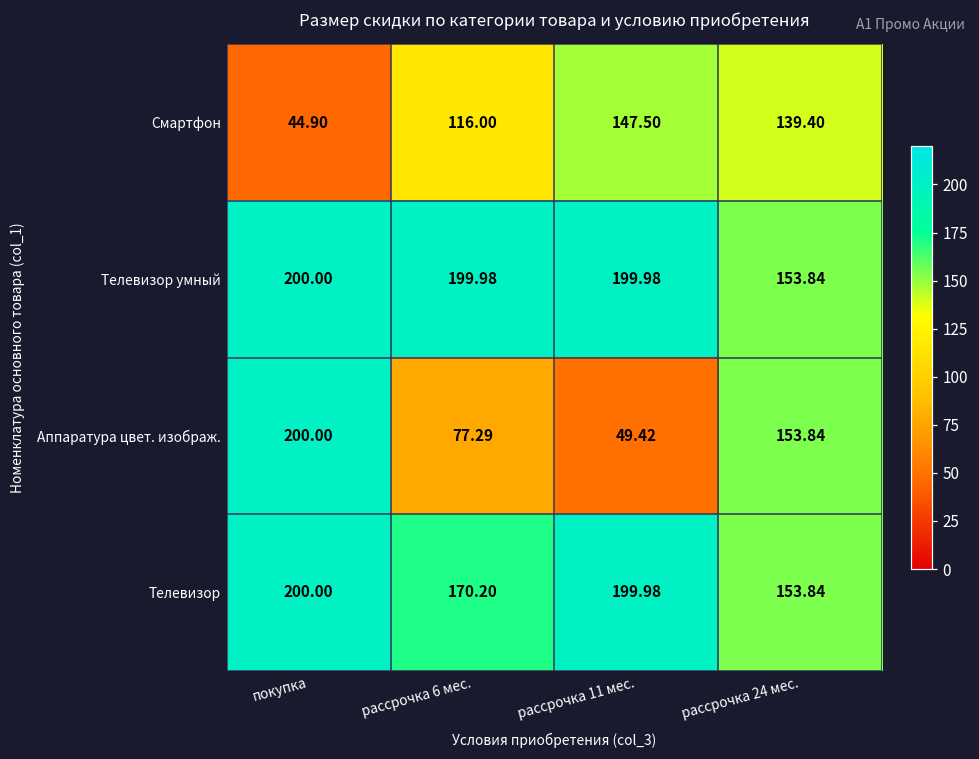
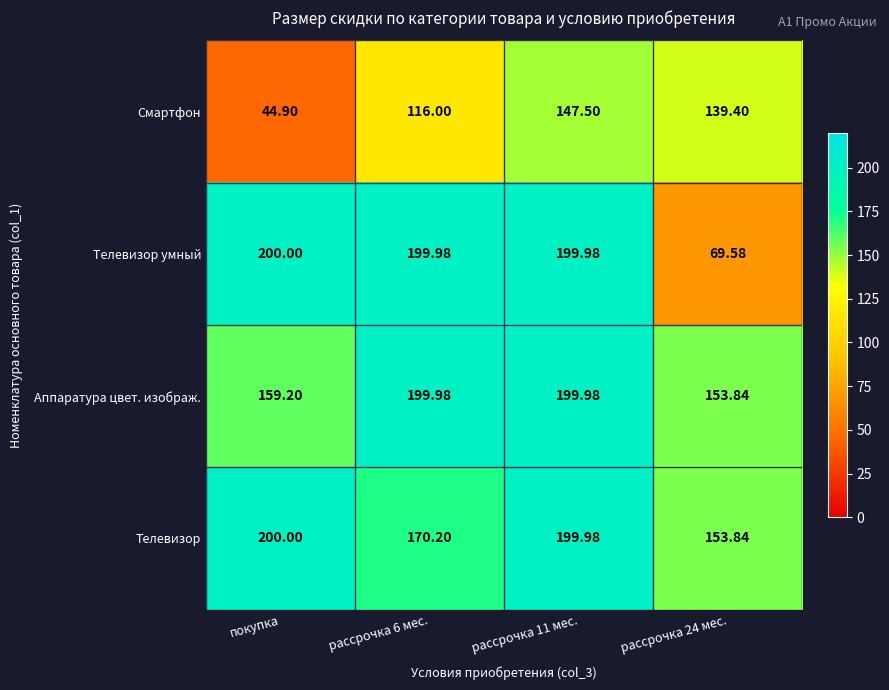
  {
    "Смартфон": {
      "покупка": 44.90,
      "рассрочка 6 мес.": 116.00,
      "рассрочка 11 мес.": 147.50,
      "рассрочка 24 мес.": 139.40
    },
    "Телевизор умный": {
      "покупка": 200.00,
      "рассрочка 6 мес.": 199.98,
      "рассрочка 11 мес.": 199.98,
-     "рассрочка 24 мес.": 153.84
+     "рассрочка 24 мес.": 69.58
    },
    "Аппаратура цвет. изображ.": {
-     "покупка": 200.00,
-     "рассрочка 6 мес.": 77.29,
-     "рассрочка 11 мес.": 49.42,
+     "покупка": 159.20,
+     "рассрочка 6 мес.": 199.98,
+     "рассрочка 11 мес.": 199.98,
      "рассрочка 24 мес.": 153.84
    },
    "Телевизор": {
      "покупка": 200.00,
      "рассрочка 6 мес.": 170.20,
      "рассрочка 11 мес.": 199.98,
      "рассрочка 24 мес.": 153.84
    }
  }
